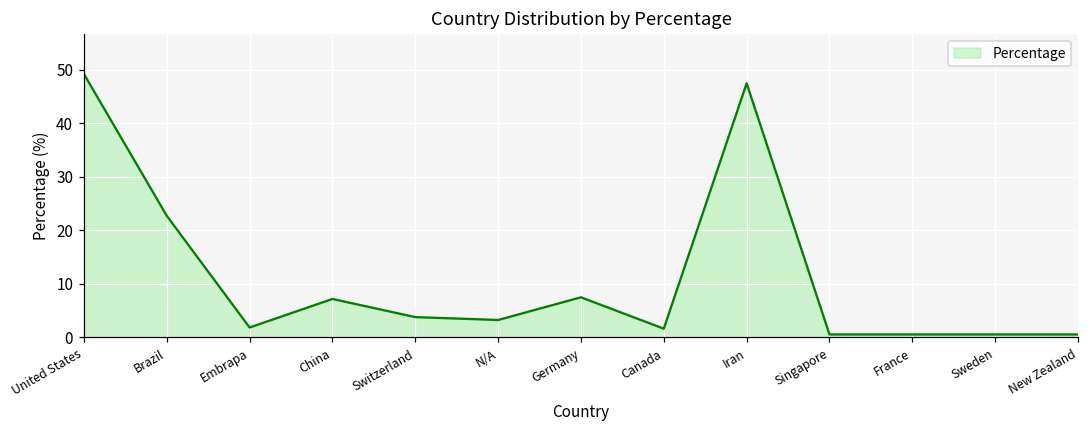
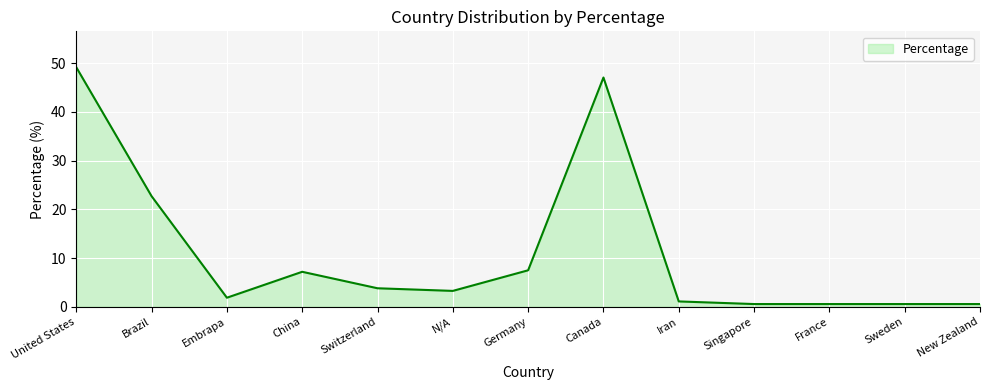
  {
    "United States": 49,
    "Brazil": 23,
    "Embrapa": 2,
    "China": 7,
    "Switzerland": 4,
    "N/A": 3,
    "Germany": 7,
-   "Canada": 2,
-   "Iran": 47,
+   "Canada": 47,
+   "Iran": 1,
    "Singapore": 1,
    "France": 1,
    "Sweden": 1,
    "New Zealand": 1
  }
